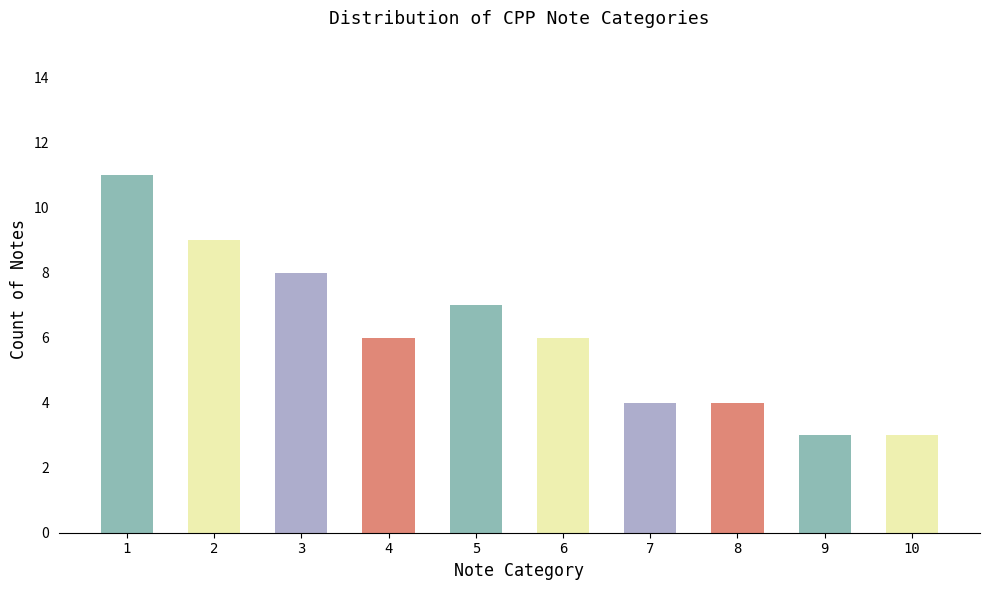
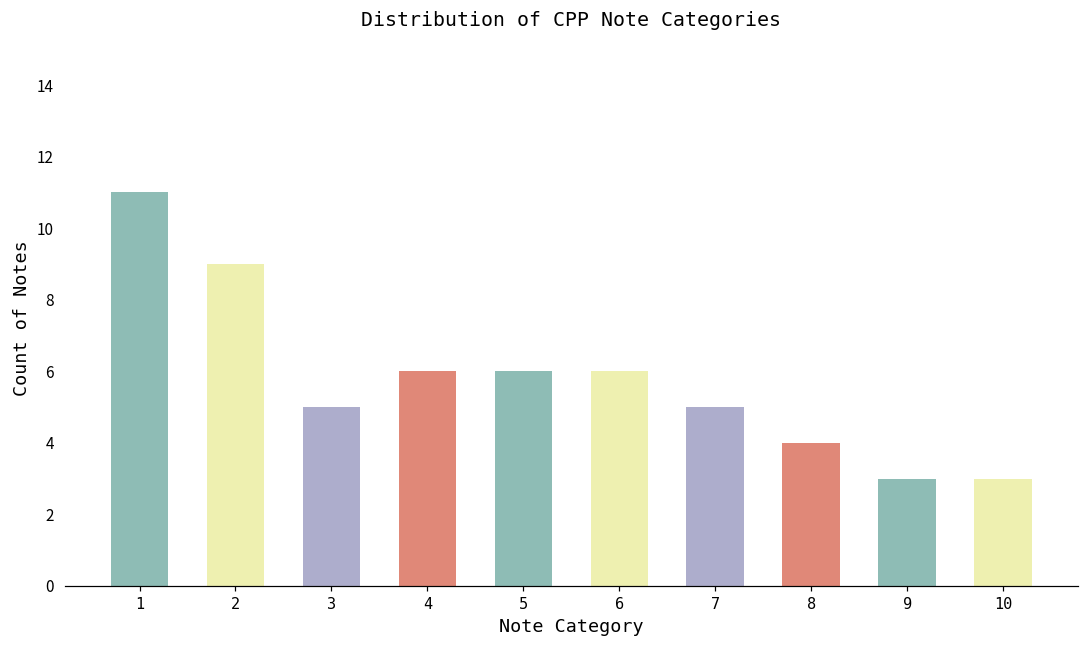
  {
    "1": 11,
    "2": 9,
-   "3": 8,
+   "3": 5,
    "4": 6,
-   "5": 7,
+   "5": 6,
    "6": 6,
-   "7": 4,
+   "7": 5,
    "8": 4,
    "9": 3,
    "10": 3
  }
